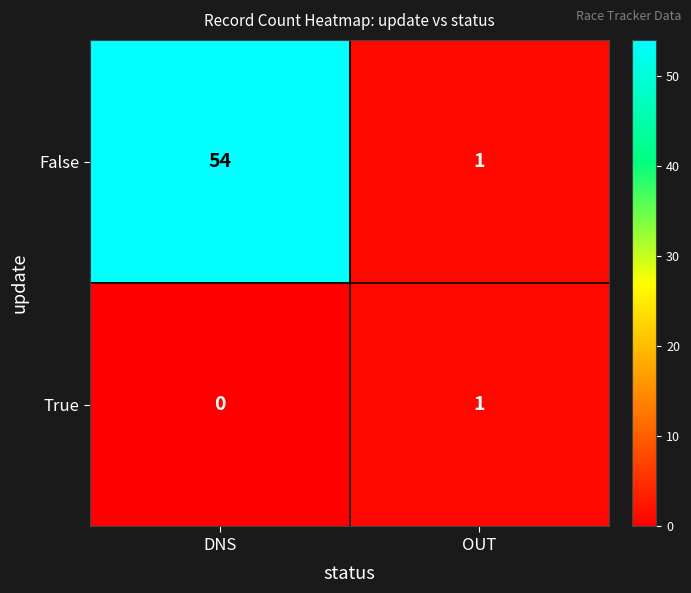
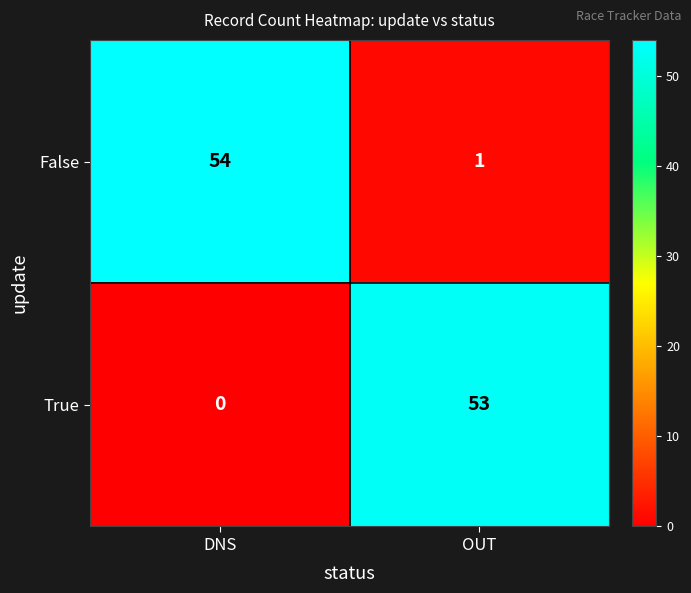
  {
    "False": {
      "DNS": 54,
      "OUT": 1
    },
    "True": {
      "DNS": 0,
-     "OUT": 1
+     "OUT": 53
    }
  }
